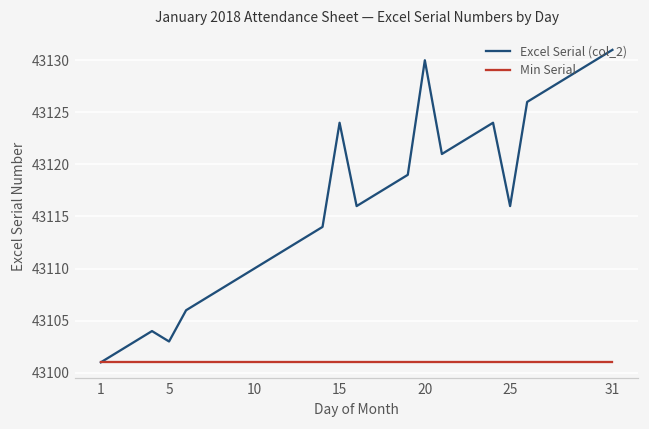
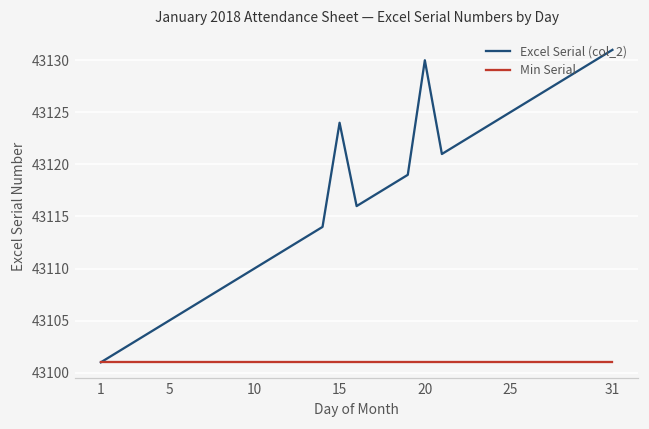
  {
    "Excel Serial (col_2)": {
-     "5": 43103,
+     "5": 43105,
      "10": 43110,
      "15": 43124,
      "20": 43130,
-     "25": 43116,
+     "25": 43125,
      "31": 43131
    },
    "Min Serial": {
      "5": 43101,
      "10": 43101,
      "15": 43101,
      "20": 43101,
      "25": 43101,
      "31": 43101
    }
  }
